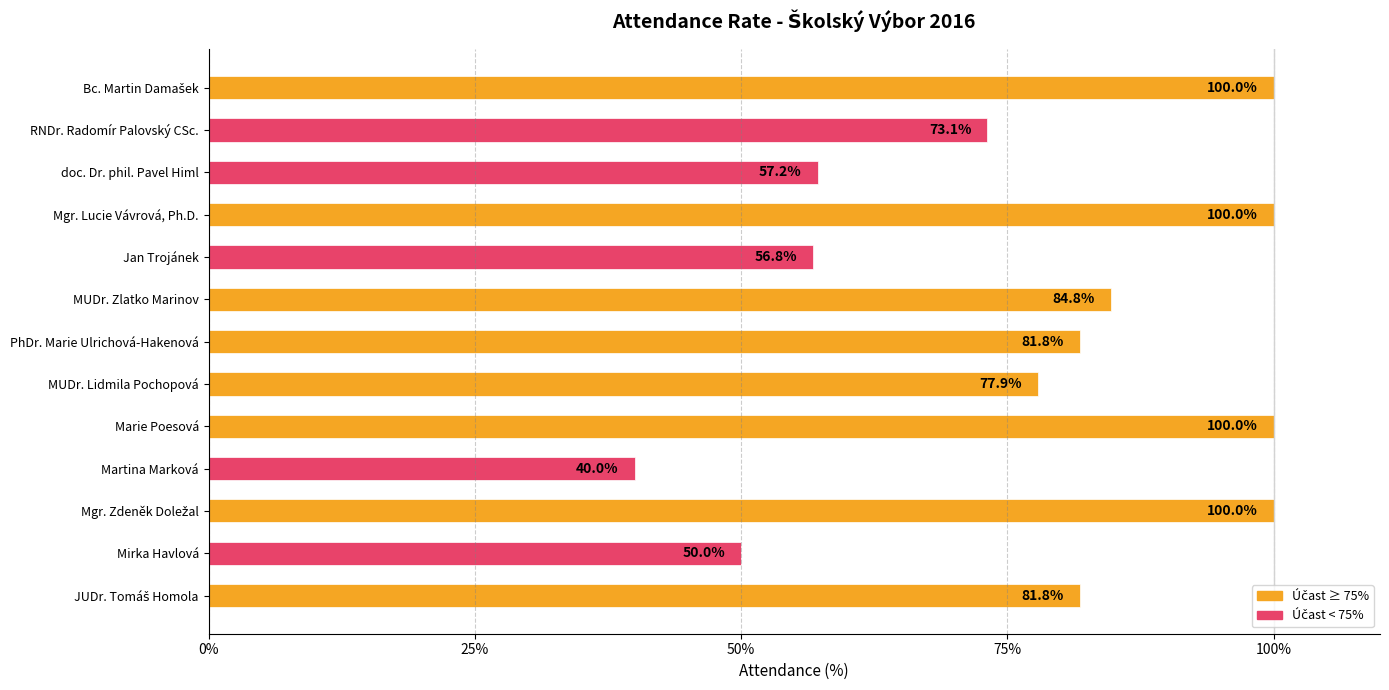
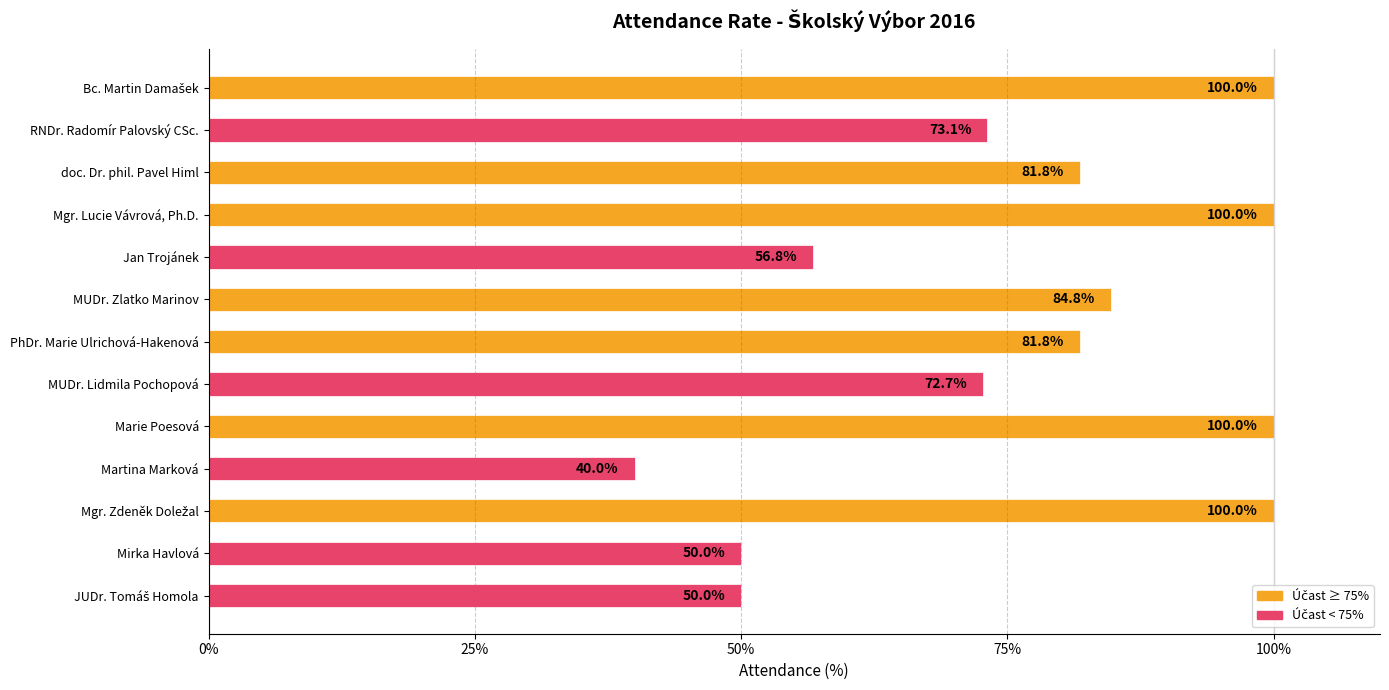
  {
    "Bc. Martin Damašek": "100.0%",
    "RNDr. Radomír Palovský CSc.": "73.1%",
-   "doc. Dr. phil. Pavel Himl": "57.2%",
+   "doc. Dr. phil. Pavel Himl": "81.8%",
    "Mgr. Lucie Vávrová, Ph.D.": "100.0%",
    "Jan Trojánek": "56.8%",
    "MUDr. Zlatko Marinov": "84.8%",
    "PhDr. Marie Ulrichová-Hakenová": "81.8%",
-   "MUDr. Lidmila Pochopová": "77.9%",
+   "MUDr. Lidmila Pochopová": "72.7%",
    "Marie Poesová": "100.0%",
    "Martina Marková": "40.0%",
    "Mgr. Zdeněk Doležal": "100.0%",
    "Mirka Havlová": "50.0%",
-   "JUDr. Tomáš Homola": "81.8%"
+   "JUDr. Tomáš Homola": "50.0%"
  }
